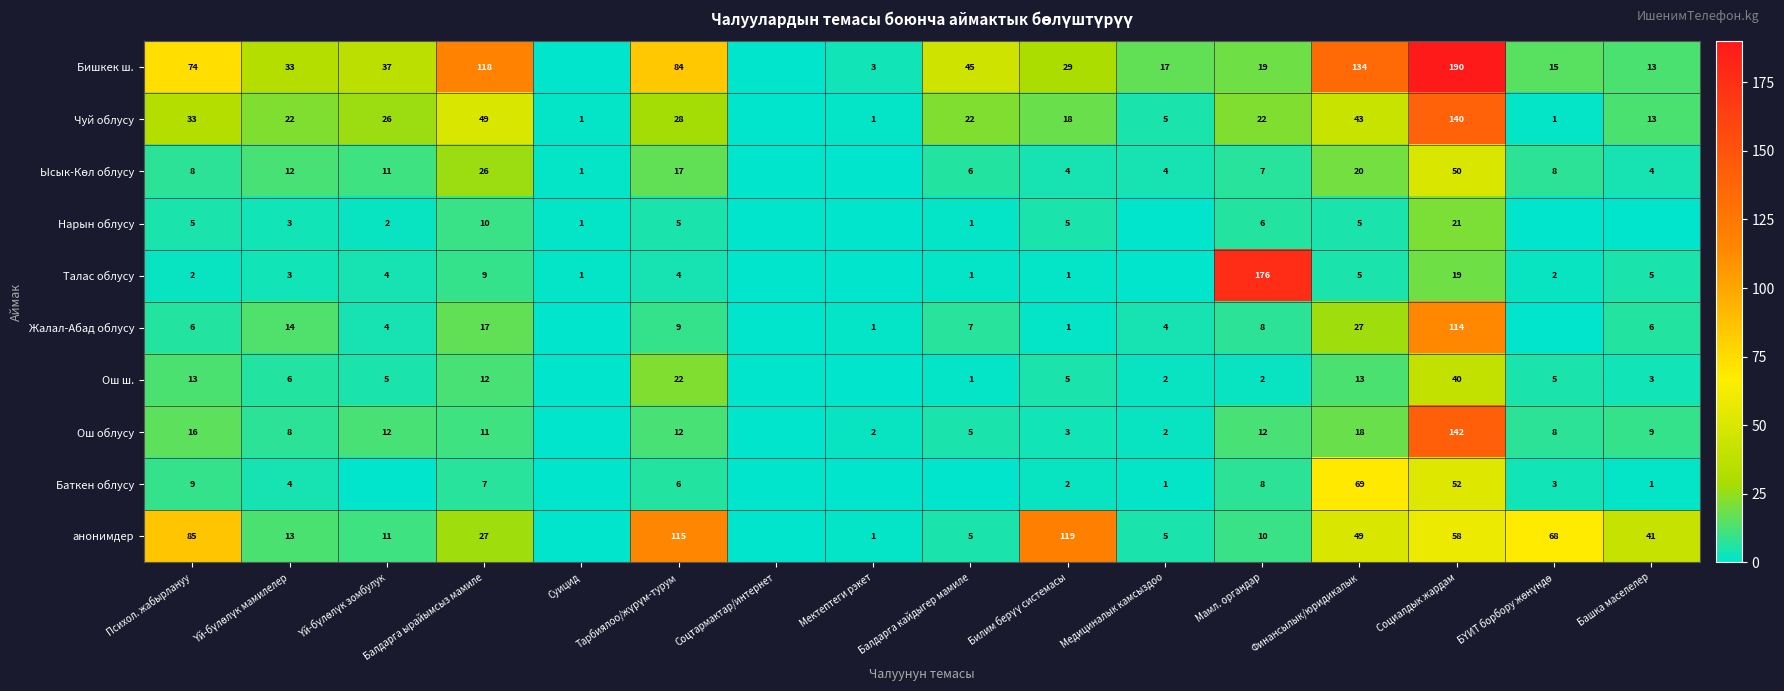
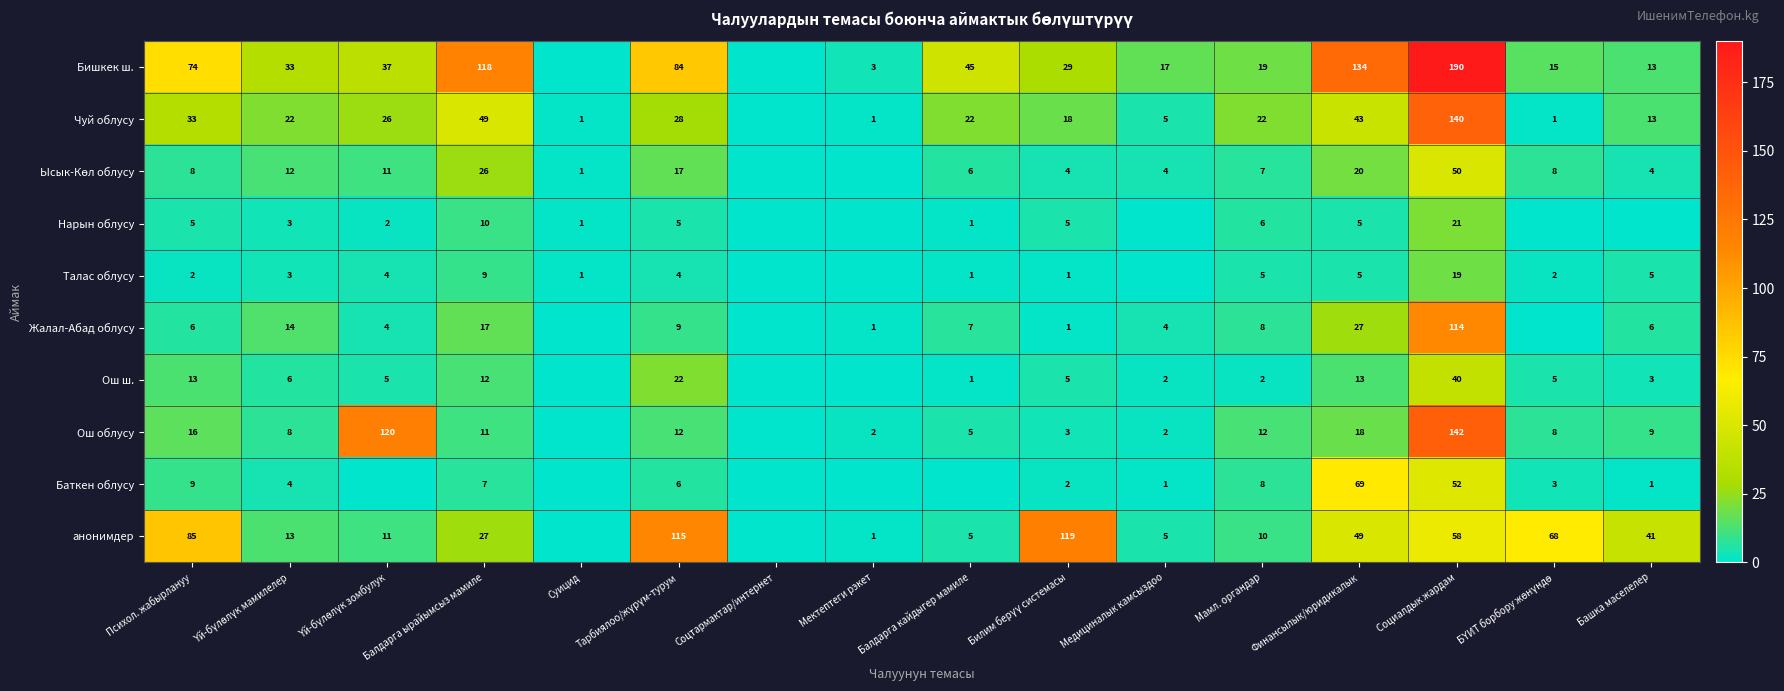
  {
    "Бишкек ш.": {
      "Психол. жабырлануу": 74,
      "Үй-бүлөлүк мамилелер": 33,
      "Үй-бүлөлүк зомбулук": 37,
      "Балдарга ырайымсыз мамиле": 118,
      "Тарбиялоо/жүрүм-турум": 84,
      "Мектептеги рэкет": 3,
      "Балдарга кайдыгер мамиле": 45,
      "Билим берүү системасы": 29,
      "Медициналык камсыздоо": 17,
      "Мамл. органдар": 19,
      "Финансылык/юридикалык": 134,
      "Социалдык жардам": 190,
      "БҮИТ борбору жөнүндө": 15,
      "Башка маселелер": 13
    },
    "Чуй облусу": {
      "Психол. жабырлануу": 33,
      "Үй-бүлөлүк мамилелер": 22,
      "Үй-бүлөлүк зомбулук": 26,
      "Балдарга ырайымсыз мамиле": 49,
      "Суицид": 1,
      "Тарбиялоо/жүрүм-турум": 28,
      "Мектептеги рэкет": 1,
      "Балдарга кайдыгер мамиле": 22,
      "Билим берүү системасы": 18,
      "Медициналык камсыздоо": 5,
      "Мамл. органдар": 22,
      "Финансылык/юридикалык": 43,
      "Социалдык жардам": 140,
      "БҮИТ борбору жөнүндө": 1,
      "Башка маселелер": 13
    },
    "Ысык-Көл облусу": {
      "Психол. жабырлануу": 8,
      "Үй-бүлөлүк мамилелер": 12,
      "Үй-бүлөлүк зомбулук": 11,
      "Балдарга ырайымсыз мамиле": 26,
      "Суицид": 1,
      "Тарбиялоо/жүрүм-турум": 17,
      "Балдарга кайдыгер мамиле": 6,
      "Билим берүү системасы": 4,
      "Медициналык камсыздоо": 4,
      "Мамл. органдар": 7,
      "Финансылык/юридикалык": 20,
      "Социалдык жардам": 50,
      "БҮИТ борбору жөнүндө": 8,
      "Башка маселелер": 4
    },
    "Нарын облусу": {
      "Психол. жабырлануу": 5,
      "Үй-бүлөлүк мамилелер": 3,
      "Үй-бүлөлүк зомбулук": 2,
      "Балдарга ырайымсыз мамиле": 10,
      "Суицид": 1,
      "Тарбиялоо/жүрүм-турум": 5,
      "Балдарга кайдыгер мамиле": 1,
      "Билим берүү системасы": 5,
      "Мамл. органдар": 6,
      "Финансылык/юридикалык": 5,
      "Социалдык жардам": 21
    },
    "Талас облусу": {
      "Психол. жабырлануу": 2,
      "Үй-бүлөлүк мамилелер": 3,
      "Үй-бүлөлүк зомбулук": 4,
      "Балдарга ырайымсыз мамиле": 9,
      "Суицид": 1,
      "Тарбиялоо/жүрүм-турум": 4,
      "Балдарга кайдыгер мамиле": 1,
      "Билим берүү системасы": 1,
-     "Мамл. органдар": 176,
+     "Мамл. органдар": 5,
      "Финансылык/юридикалык": 5,
      "Социалдык жардам": 19,
      "БҮИТ борбору жөнүндө": 2,
      "Башка маселелер": 5
    },
    "Жалал-Абад облусу": {
      "Психол. жабырлануу": 6,
      "Үй-бүлөлүк мамилелер": 14,
      "Үй-бүлөлүк зомбулук": 4,
      "Балдарга ырайымсыз мамиле": 17,
      "Тарбиялоо/жүрүм-турум": 9,
      "Мектептеги рэкет": 1,
      "Балдарга кайдыгер мамиле": 7,
      "Билим берүү системасы": 1,
      "Медициналык камсыздоо": 4,
      "Мамл. органдар": 8,
      "Финансылык/юридикалык": 27,
      "Социалдык жардам": 114,
      "Башка маселелер": 6
    },
    "Ош ш.": {
      "Психол. жабырлануу": 13,
      "Үй-бүлөлүк мамилелер": 6,
      "Үй-бүлөлүк зомбулук": 5,
      "Балдарга ырайымсыз мамиле": 12,
      "Тарбиялоо/жүрүм-турум": 22,
      "Балдарга кайдыгер мамиле": 1,
      "Билим берүү системасы": 5,
      "Медициналык камсыздоо": 2,
      "Мамл. органдар": 2,
      "Финансылык/юридикалык": 13,
      "Социалдык жардам": 40,
      "БҮИТ борбору жөнүндө": 5,
      "Башка маселелер": 3
    },
    "Ош облусу": {
      "Психол. жабырлануу": 16,
      "Үй-бүлөлүк мамилелер": 8,
-     "Үй-бүлөлүк зомбулук": 12,
+     "Үй-бүлөлүк зомбулук": 120,
      "Балдарга ырайымсыз мамиле": 11,
      "Тарбиялоо/жүрүм-турум": 12,
      "Мектептеги рэкет": 2,
      "Балдарга кайдыгер мамиле": 5,
      "Билим берүү системасы": 3,
      "Медициналык камсыздоо": 2,
      "Мамл. органдар": 12,
      "Финансылык/юридикалык": 18,
      "Социалдык жардам": 142,
      "БҮИТ борбору жөнүндө": 8,
      "Башка маселелер": 9
    },
    "Баткен облусу": {
      "Психол. жабырлануу": 9,
      "Үй-бүлөлүк мамилелер": 4,
      "Балдарга ырайымсыз мамиле": 7,
      "Тарбиялоо/жүрүм-турум": 6,
      "Билим берүү системасы": 2,
      "Медициналык камсыздоо": 1,
      "Мамл. органдар": 8,
      "Финансылык/юридикалык": 69,
      "Социалдык жардам": 52,
      "БҮИТ борбору жөнүндө": 3,
      "Башка маселелер": 1
    },
    "анонимдер": {
      "Психол. жабырлануу": 85,
      "Үй-бүлөлүк мамилелер": 13,
      "Үй-бүлөлүк зомбулук": 11,
      "Балдарга ырайымсыз мамиле": 27,
      "Тарбиялоо/жүрүм-турум": 115,
      "Мектептеги рэкет": 1,
      "Балдарга кайдыгер мамиле": 5,
      "Билим берүү системасы": 119,
      "Медициналык камсыздоо": 5,
      "Мамл. органдар": 10,
      "Финансылык/юридикалык": 49,
      "Социалдык жардам": 58,
      "БҮИТ борбору жөнүндө": 68,
      "Башка маселелер": 41
    }
  }
